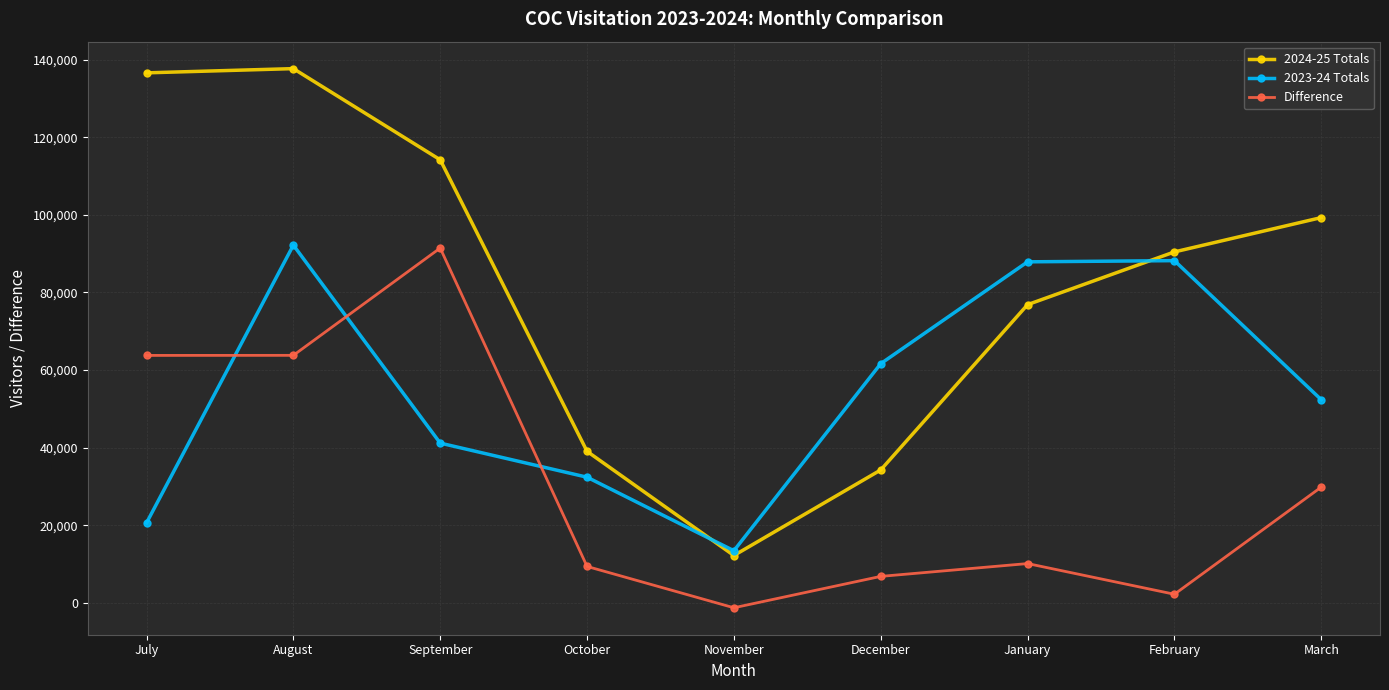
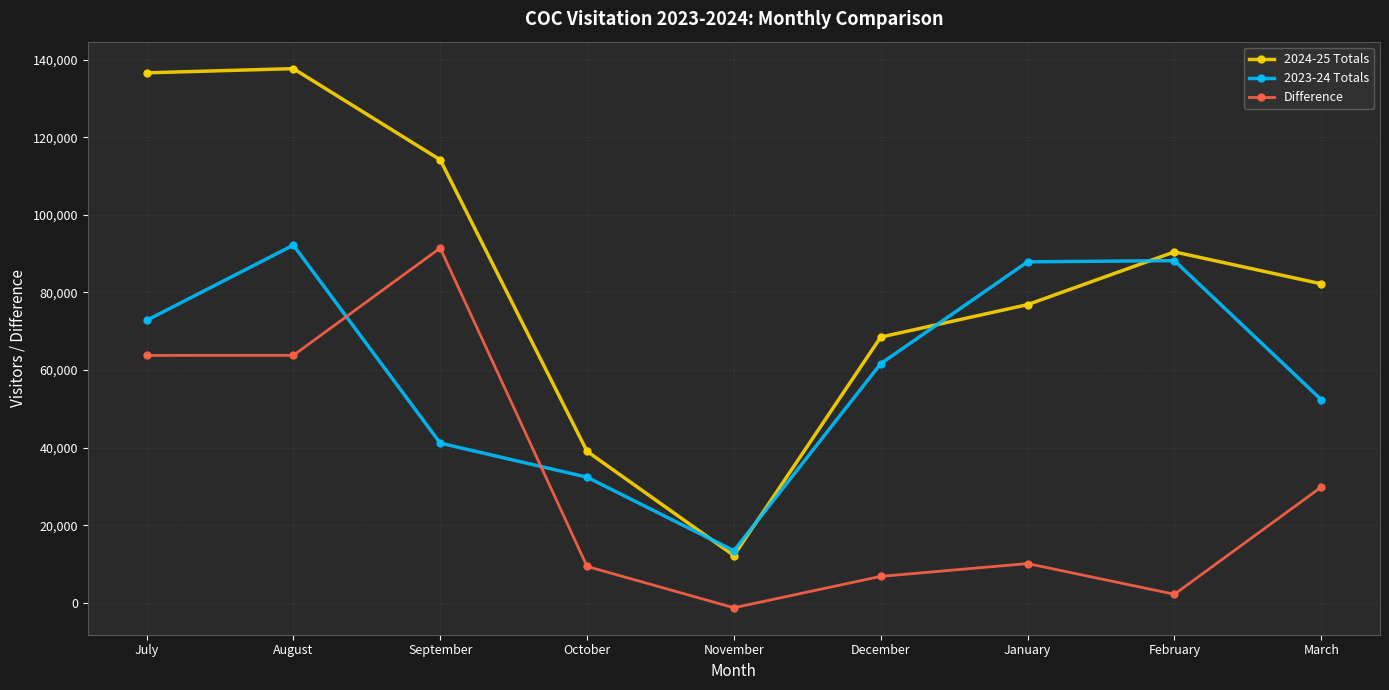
  {
    "2024-25 Totals": {
      "July": "137,000",
      "August": "138,000",
      "September": "114,000",
      "October": "39,000",
      "November": "12,000",
-     "December": "34,000",
+     "December": "69,000",
      "January": "77,000",
      "February": "90,000",
-     "March": "99,000"
+     "March": "82,000"
    },
    "2023-24 Totals": {
-     "July": "21,000",
+     "July": "73,000",
      "August": "92,000",
      "September": "41,000",
      "October": "32,000",
      "November": "13,000",
      "December": "62,000",
      "January": "88,000",
      "February": "88,000",
      "March": "52,000"
    },
    "Difference": {
      "July": "64,000",
      "August": "64,000",
      "September": "91,000",
      "October": "9,000",
      "November": "-1,000",
      "December": "7,000",
      "January": "10,000",
      "February": "2,000",
      "March": "30,000"
    }
  }
